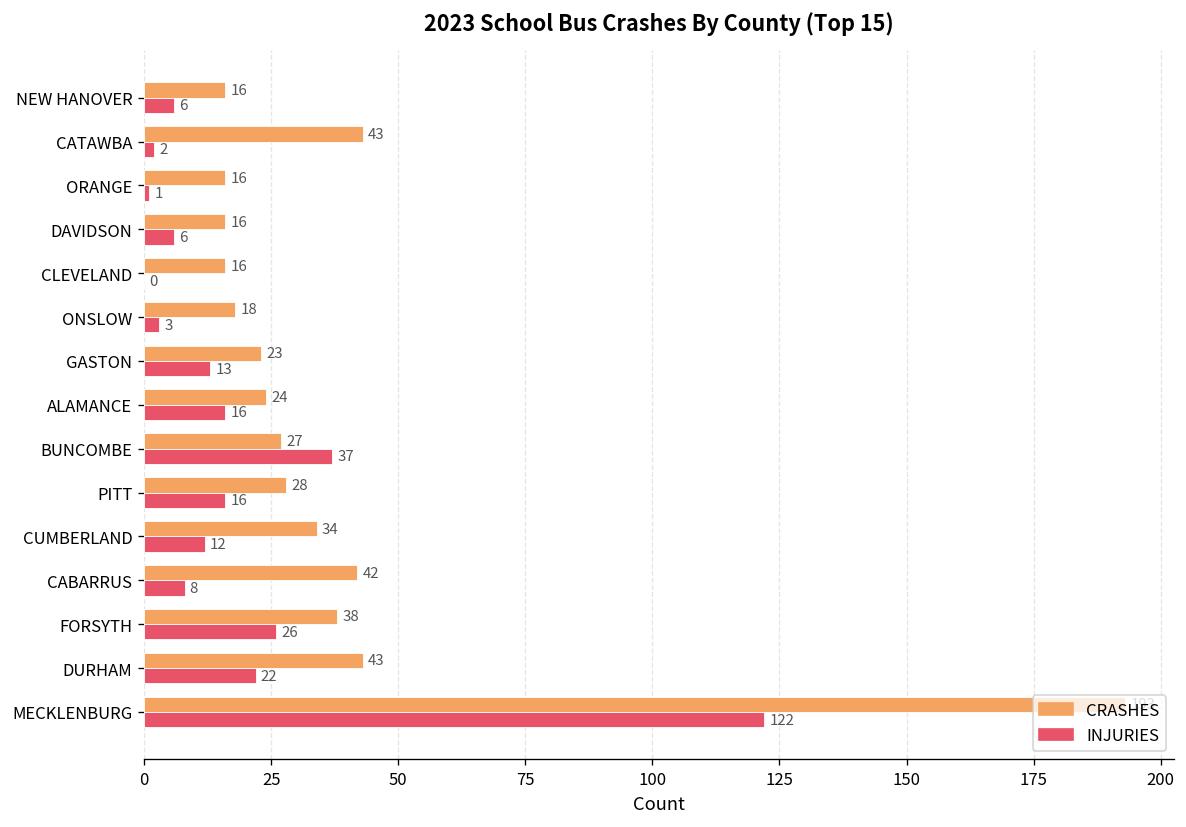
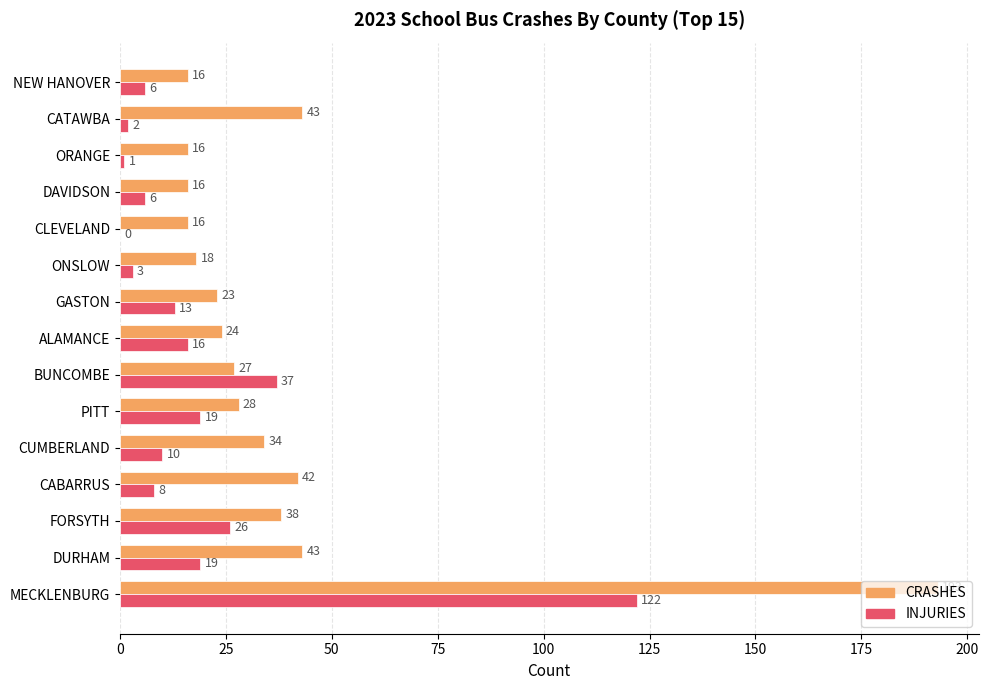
  {
    "CRASHES": {
      "NEW HANOVER": 16,
      "CATAWBA": 43,
      "ORANGE": 16,
      "DAVIDSON": 16,
      "CLEVELAND": 16,
      "ONSLOW": 18,
      "GASTON": 23,
      "ALAMANCE": 24,
      "BUNCOMBE": 27,
      "PITT": 28,
      "CUMBERLAND": 34,
      "CABARRUS": 42,
      "FORSYTH": 38,
      "DURHAM": 43
    },
    "INJURIES": {
      "NEW HANOVER": 6,
      "CATAWBA": 2,
      "ORANGE": 1,
      "DAVIDSON": 6,
      "CLEVELAND": 0,
      "ONSLOW": 3,
      "GASTON": 13,
      "ALAMANCE": 16,
      "BUNCOMBE": 37,
-     "PITT": 16,
-     "CUMBERLAND": 12,
+     "PITT": 19,
+     "CUMBERLAND": 10,
      "CABARRUS": 8,
      "FORSYTH": 26,
-     "DURHAM": 22,
+     "DURHAM": 19,
      "MECKLENBURG": 122
    }
  }
